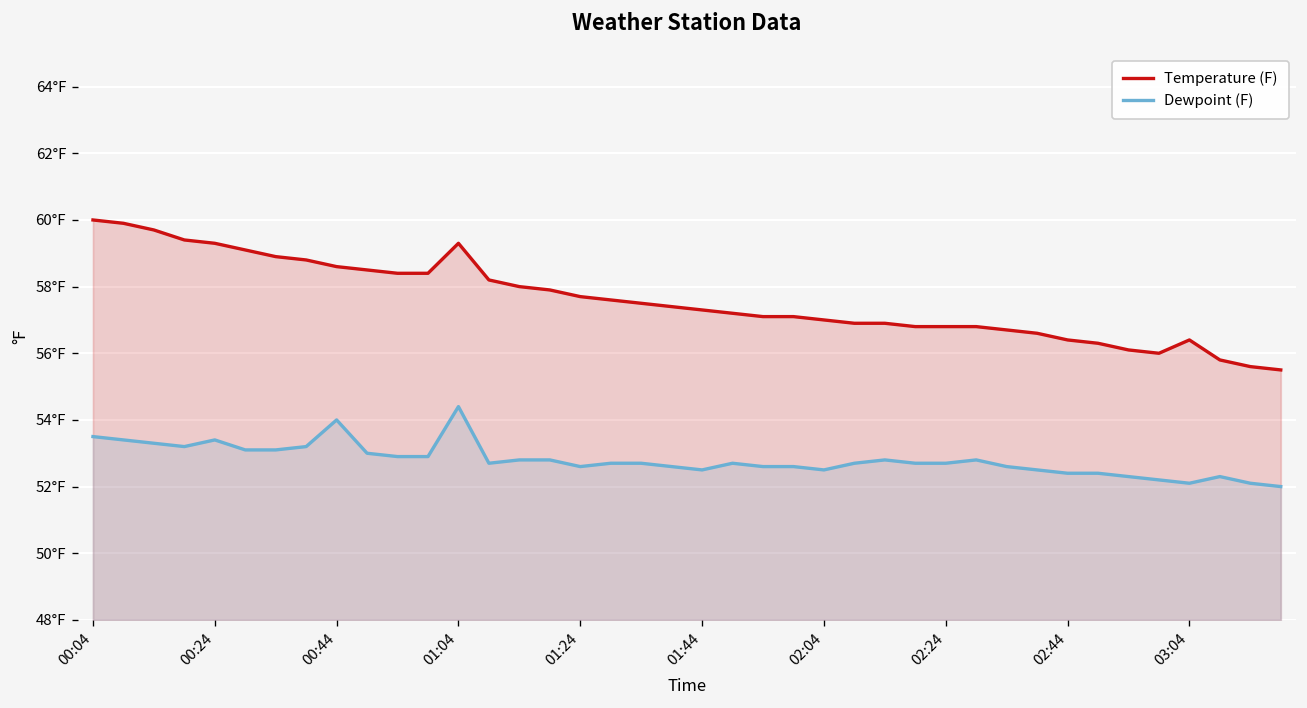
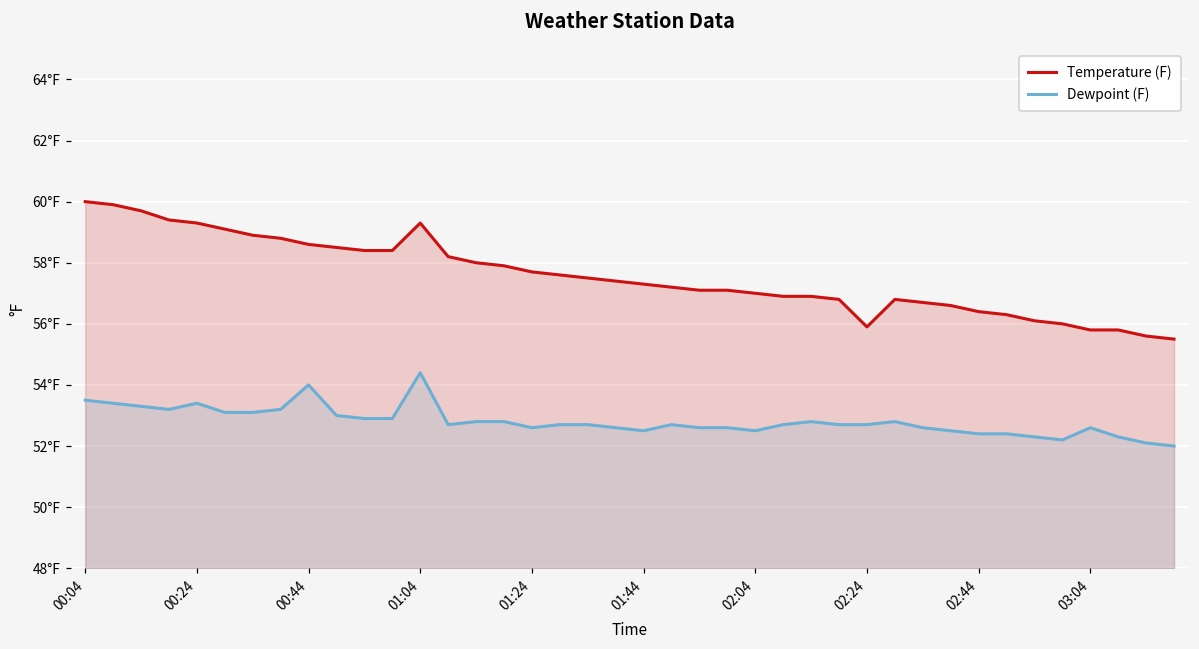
  {
    "Temperature (F)": {
      "00:04": "60.0°F",
      "00:24": "59.3°F",
      "00:44": "58.6°F",
      "01:04": "59.3°F",
      "01:24": "57.7°F",
      "01:44": "57.3°F",
      "02:04": "57.0°F",
-     "02:24": "56.8°F",
+     "02:24": "55.9°F",
      "02:44": "56.4°F",
-     "03:04": "56.4°F"
+     "03:04": "55.8°F"
    },
    "Dewpoint (F)": {
      "00:04": "53.5°F",
      "00:24": "53.4°F",
      "00:44": "54.0°F",
      "01:04": "54.4°F",
      "01:24": "52.6°F",
      "01:44": "52.5°F",
      "02:04": "52.5°F",
      "02:24": "52.7°F",
      "02:44": "52.4°F",
-     "03:04": "52.1°F"
+     "03:04": "52.6°F"
    }
  }
